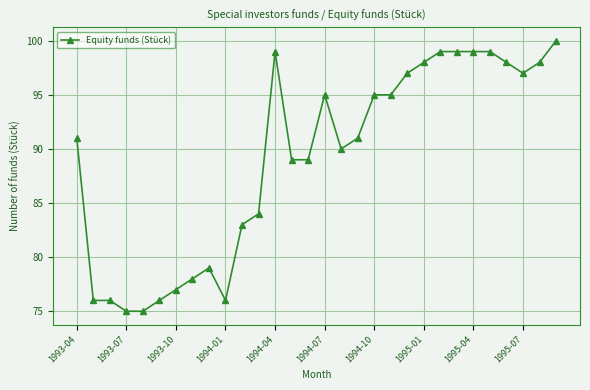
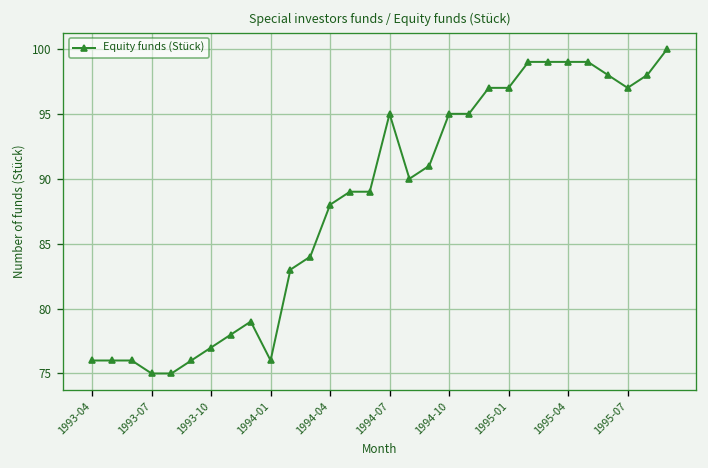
  {
-   "1993-04": 91,
+   "1993-04": 76,
    "1993-07": 75,
    "1993-10": 77,
    "1994-01": 76,
-   "1994-04": 99,
+   "1994-04": 88,
    "1994-07": 95,
    "1994-10": 95,
-   "1995-01": 98,
+   "1995-01": 97,
    "1995-04": 99,
    "1995-07": 97
  }
